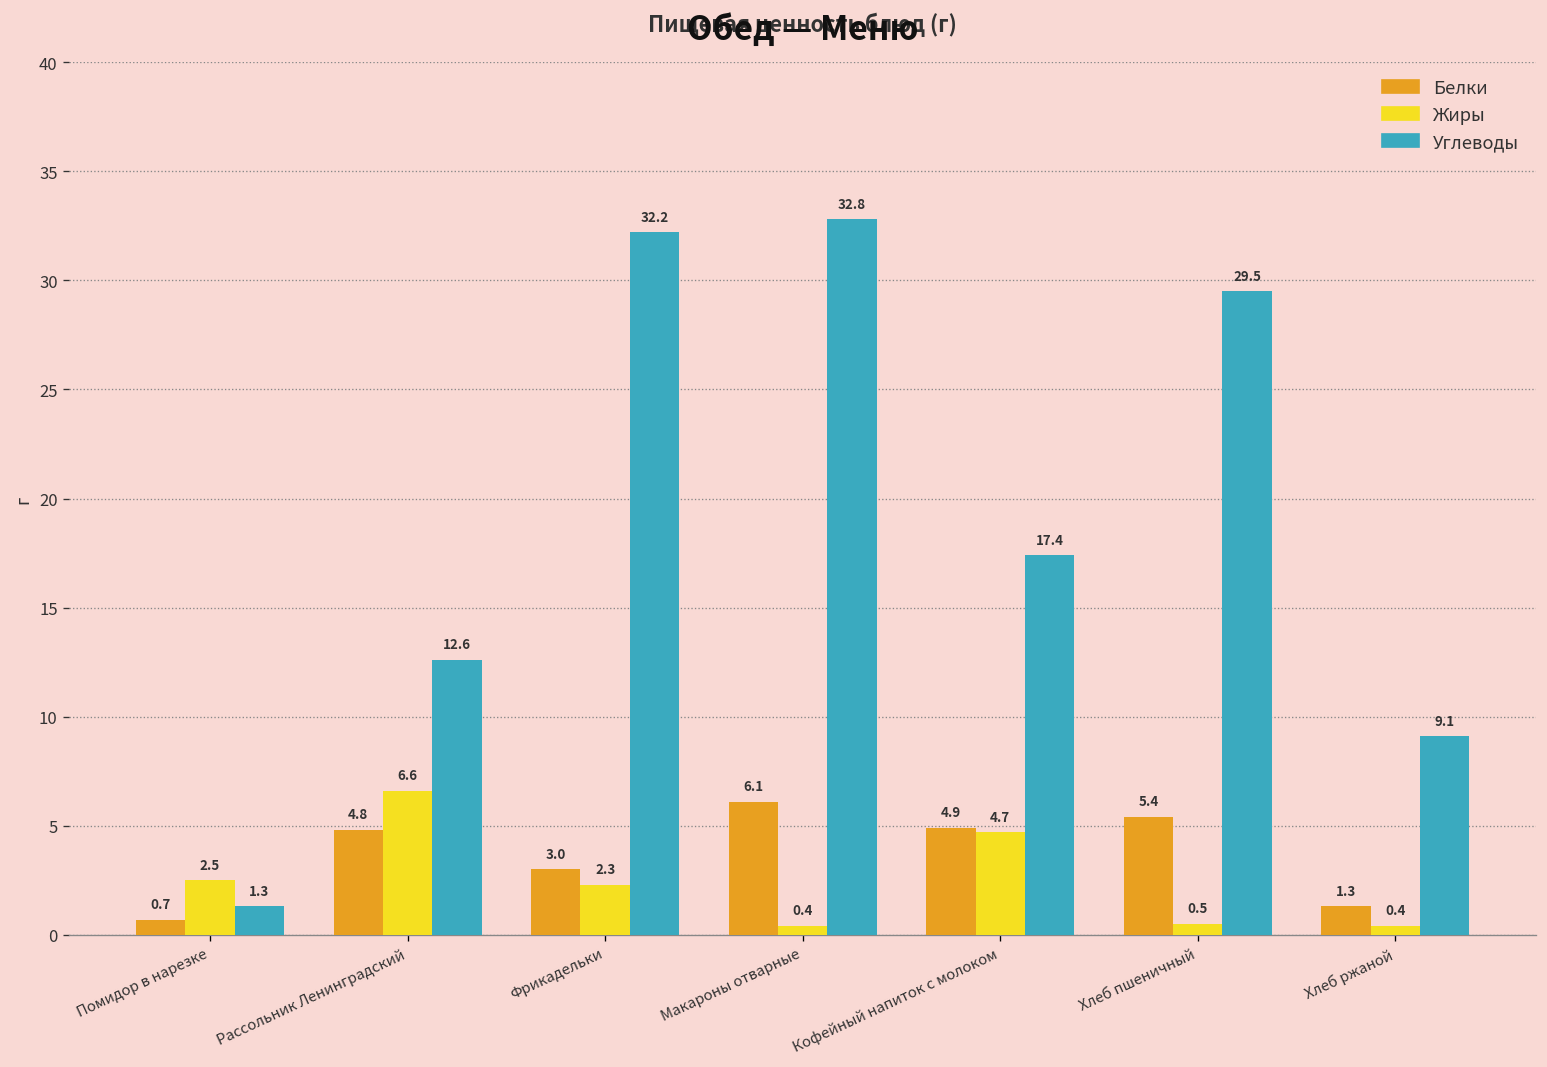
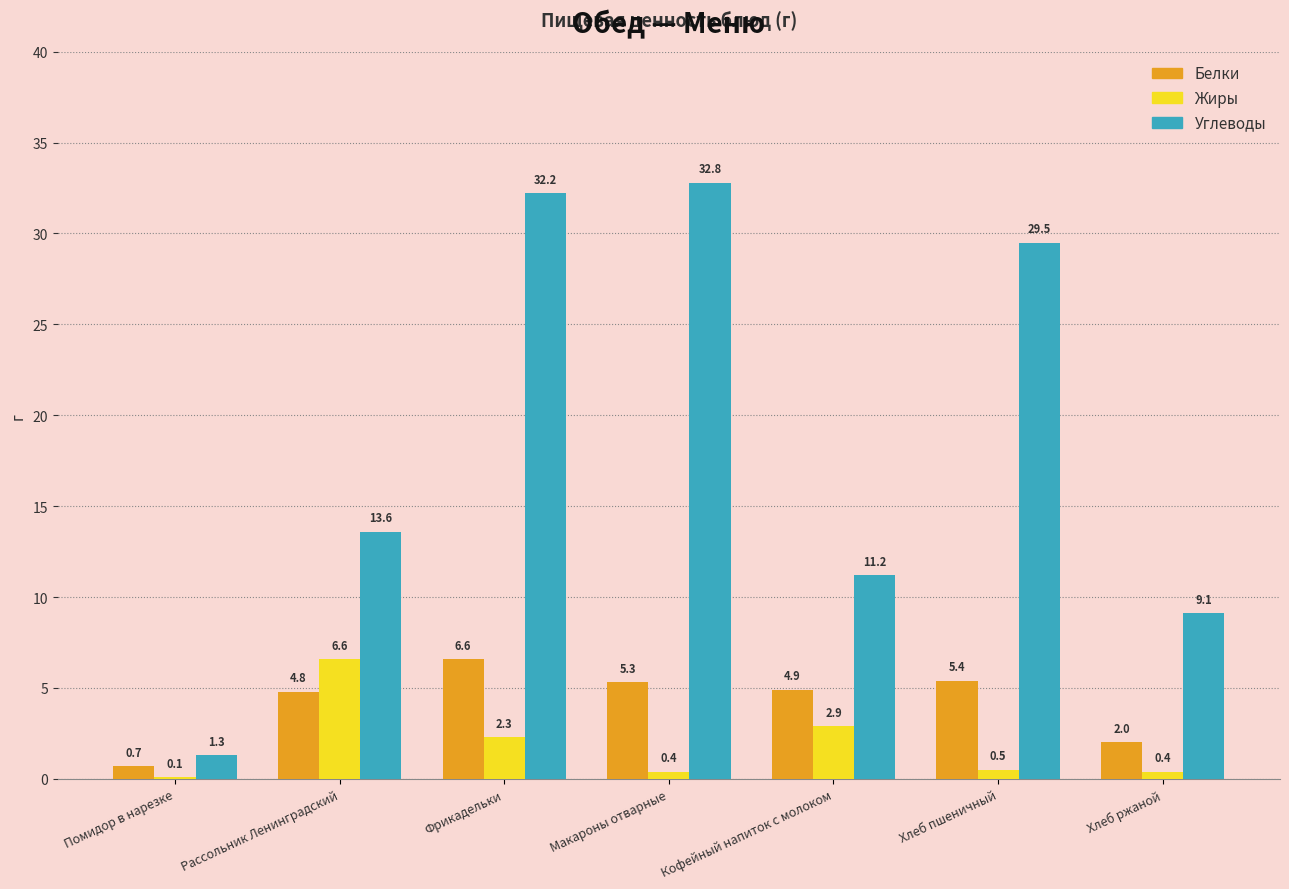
  {
    "Белки": {
      "Помидор в нарезке": 0.7,
      "Рассольник Ленинградский": 4.8,
-     "Фрикадельки": 3.0,
-     "Макароны отварные": 6.1,
+     "Фрикадельки": 6.6,
+     "Макароны отварные": 5.3,
      "Кофейный напиток с молоком": 4.9,
      "Хлеб пшеничный": 5.4,
-     "Хлеб ржаной": 1.3
+     "Хлеб ржаной": 2.0
    },
    "Жиры": {
-     "Помидор в нарезке": 2.5,
+     "Помидор в нарезке": 0.1,
      "Рассольник Ленинградский": 6.6,
      "Фрикадельки": 2.3,
      "Макароны отварные": 0.4,
-     "Кофейный напиток с молоком": 4.7,
+     "Кофейный напиток с молоком": 2.9,
      "Хлеб пшеничный": 0.5,
      "Хлеб ржаной": 0.4
    },
    "Углеводы": {
      "Помидор в нарезке": 1.3,
-     "Рассольник Ленинградский": 12.6,
+     "Рассольник Ленинградский": 13.6,
      "Фрикадельки": 32.2,
      "Макароны отварные": 32.8,
-     "Кофейный напиток с молоком": 17.4,
+     "Кофейный напиток с молоком": 11.2,
      "Хлеб пшеничный": 29.5,
      "Хлеб ржаной": 9.1
    }
  }
